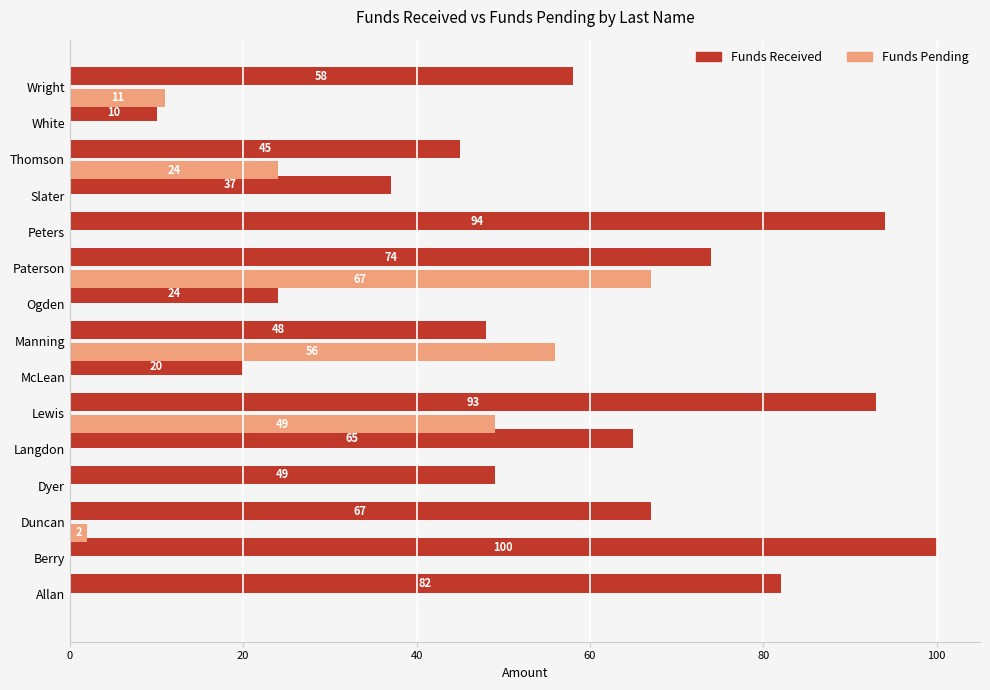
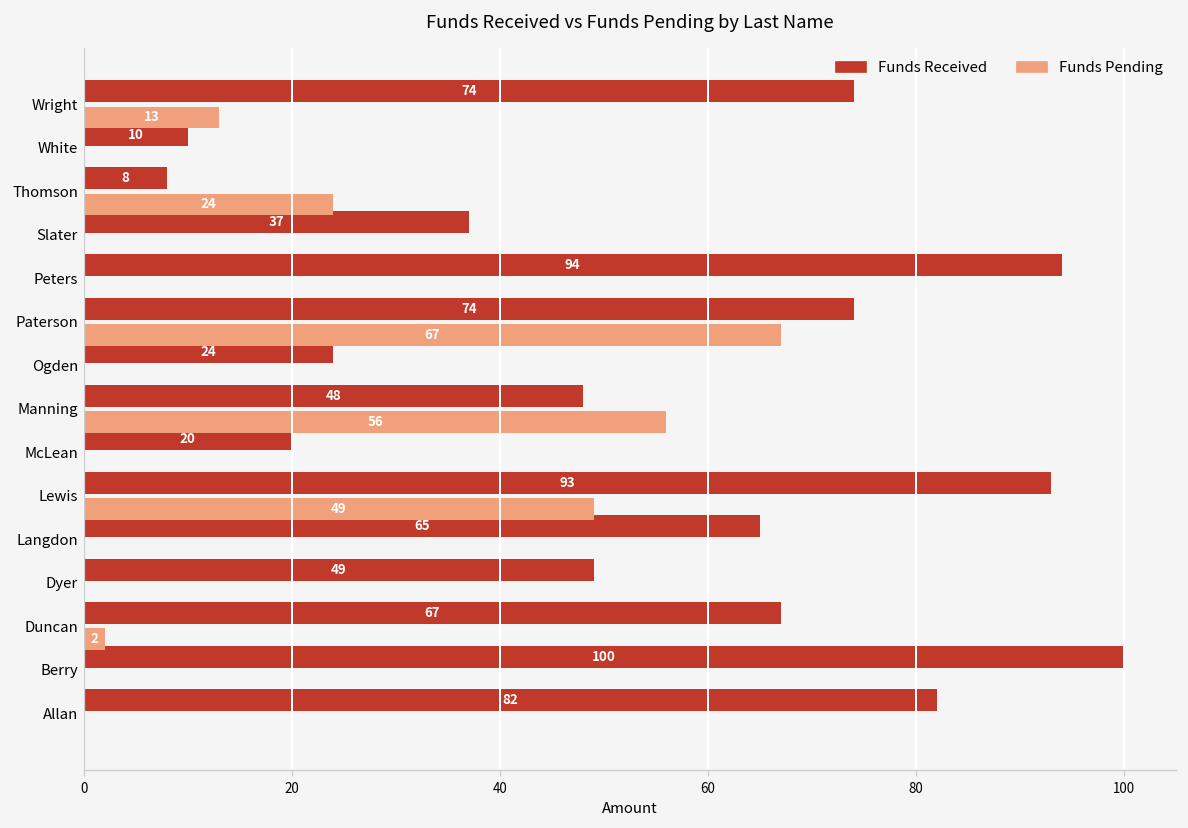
  {
    "Funds Received": {
-     "Wright": 58,
+     "Wright": 74,
      "White": 10,
-     "Thomson": 45,
+     "Thomson": 8,
      "Slater": 37,
      "Peters": 94,
      "Paterson": 74,
      "Ogden": 24,
      "Manning": 48,
      "McLean": 20,
      "Lewis": 93,
      "Langdon": 65,
      "Dyer": 49,
      "Duncan": 67,
      "Berry": 100,
      "Allan": 82
    },
    "Funds Pending": {
-     "Wright": 11,
+     "Wright": 13,
      "Thomson": 24,
      "Paterson": 67,
      "Manning": 56,
      "Lewis": 49,
      "Duncan": 2
    }
  }
